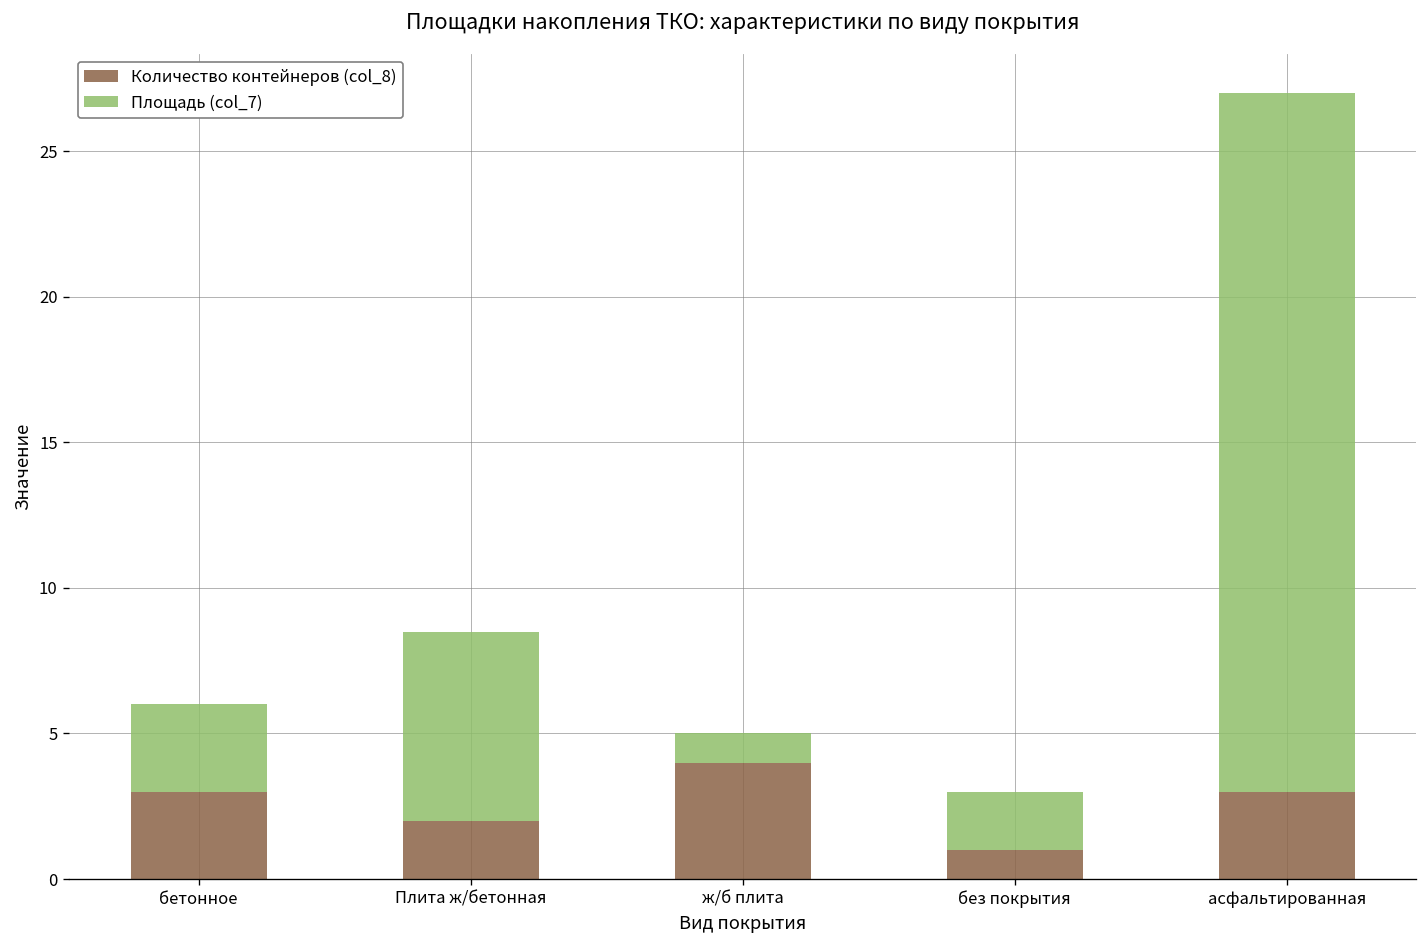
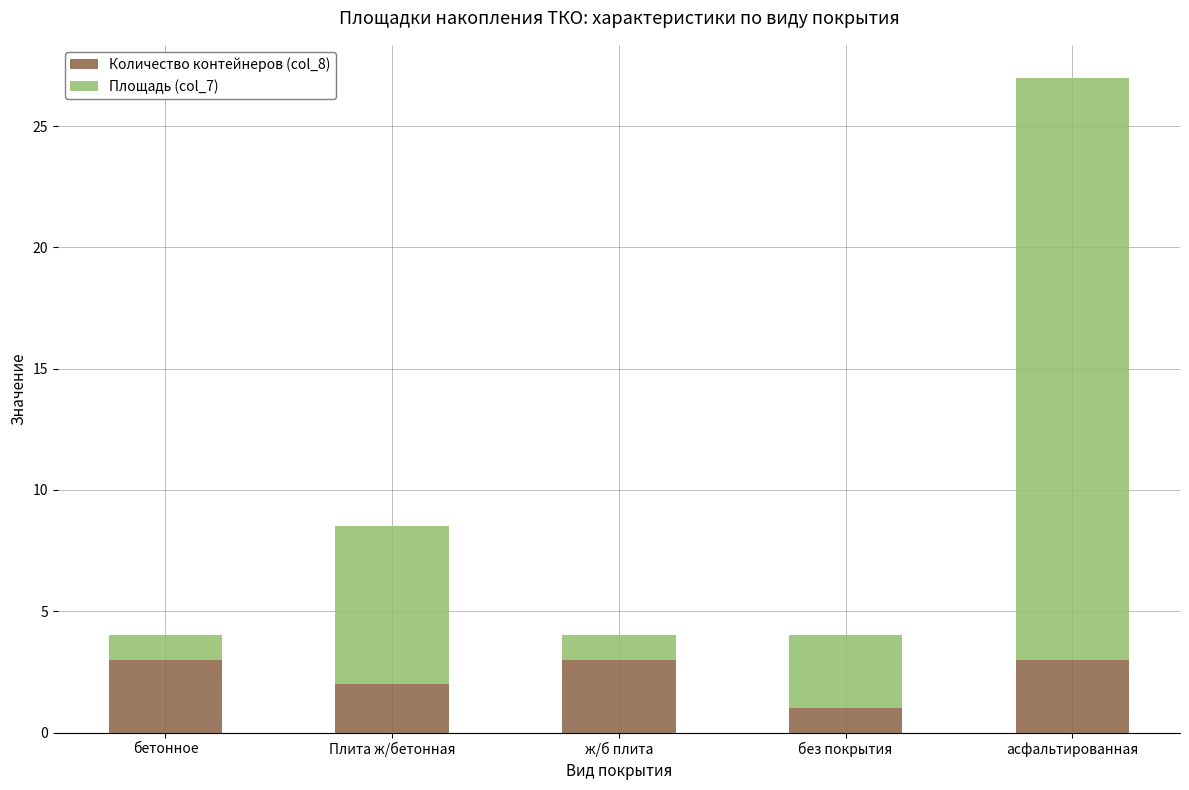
  {
    "Количество контейнеров (col_8)": {
      "бетонное": 3,
      "Плита ж/бетонная": 2,
-     "ж/б плита": 4,
+     "ж/б плита": 3,
      "без покрытия": 1,
      "асфальтированная": 3
    },
    "Площадь (col_7)": {
-     "бетонное": 3,
+     "бетонное": 1,
      "Плита ж/бетонная": 6.5,
      "ж/б плита": 1,
-     "без покрытия": 2,
+     "без покрытия": 3,
      "асфальтированная": 24
    }
  }
